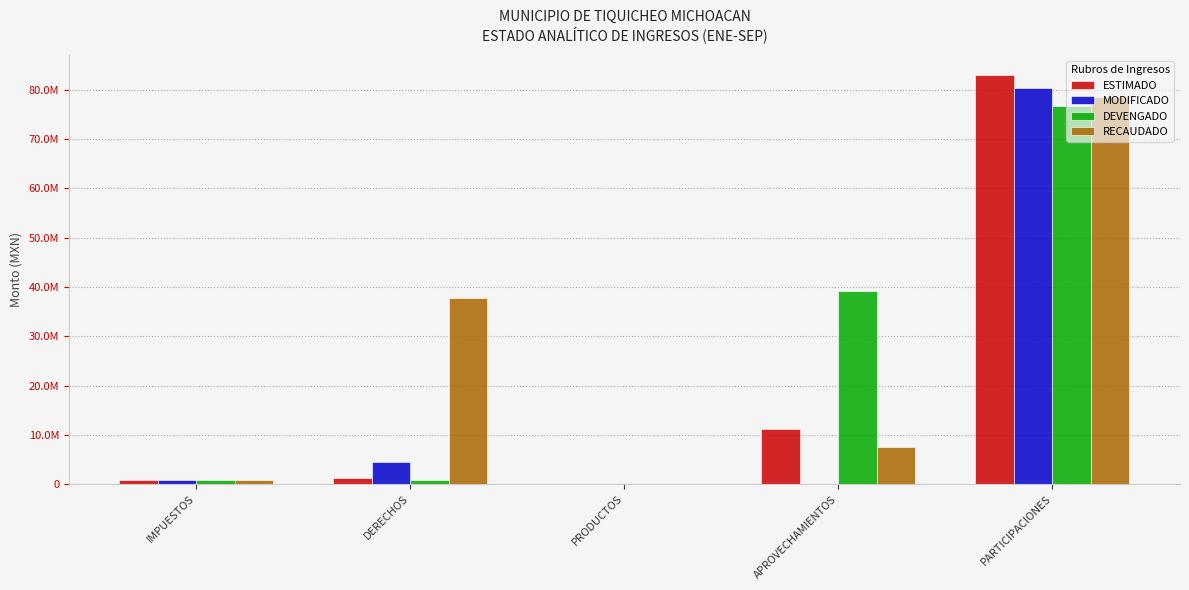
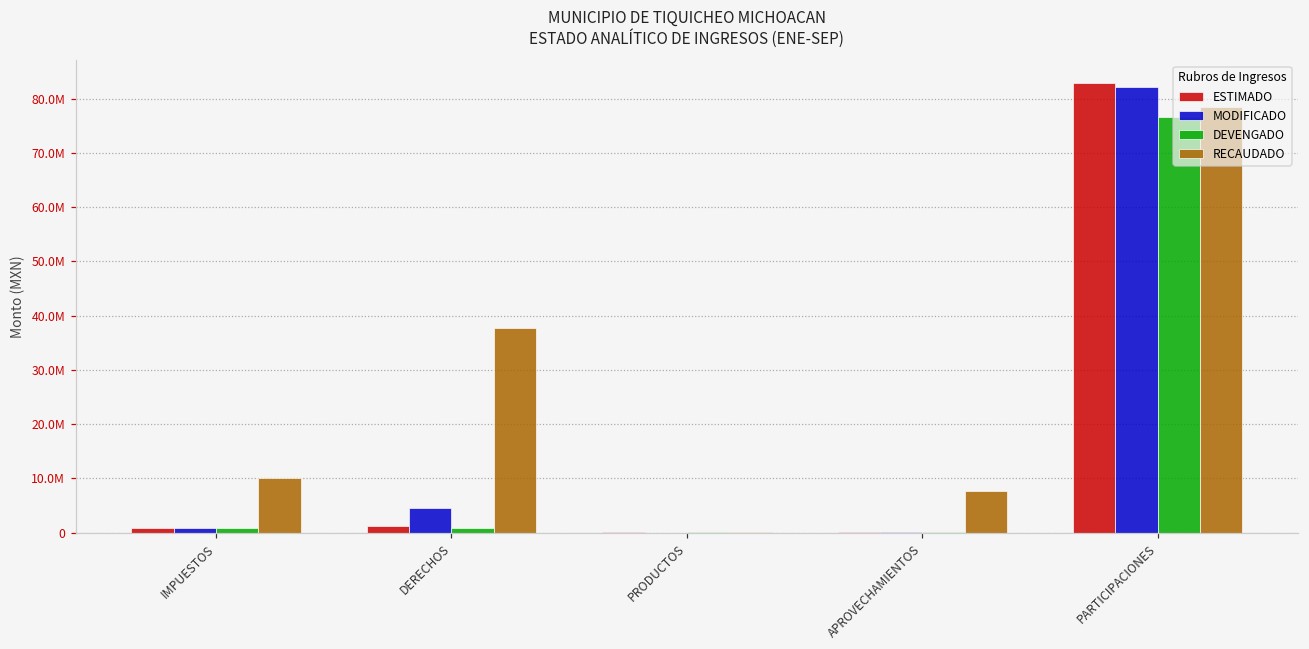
  {
    "ESTIMADO": {
      "IMPUESTOS": 1000000,
      "DERECHOS": 1000000,
-     "APROVECHAMIENTOS": 11000000,
+     "APROVECHAMIENTOS": 0,
      "PARTICIPACIONES": 83000000
    },
    "MODIFICADO": {
      "IMPUESTOS": 1000000,
      "DERECHOS": 4000000,
-     "PARTICIPACIONES": 80000000
+     "PARTICIPACIONES": 82000000
    },
    "DEVENGADO": {
      "IMPUESTOS": 1000000,
      "DERECHOS": 1000000,
-     "APROVECHAMIENTOS": 39000000
+     "APROVECHAMIENTOS": 0
    },
    "RECAUDADO": {
-     "IMPUESTOS": 1000000,
+     "IMPUESTOS": 10000000,
      "DERECHOS": 38000000,
      "APROVECHAMIENTOS": 8000000
    }
  }
